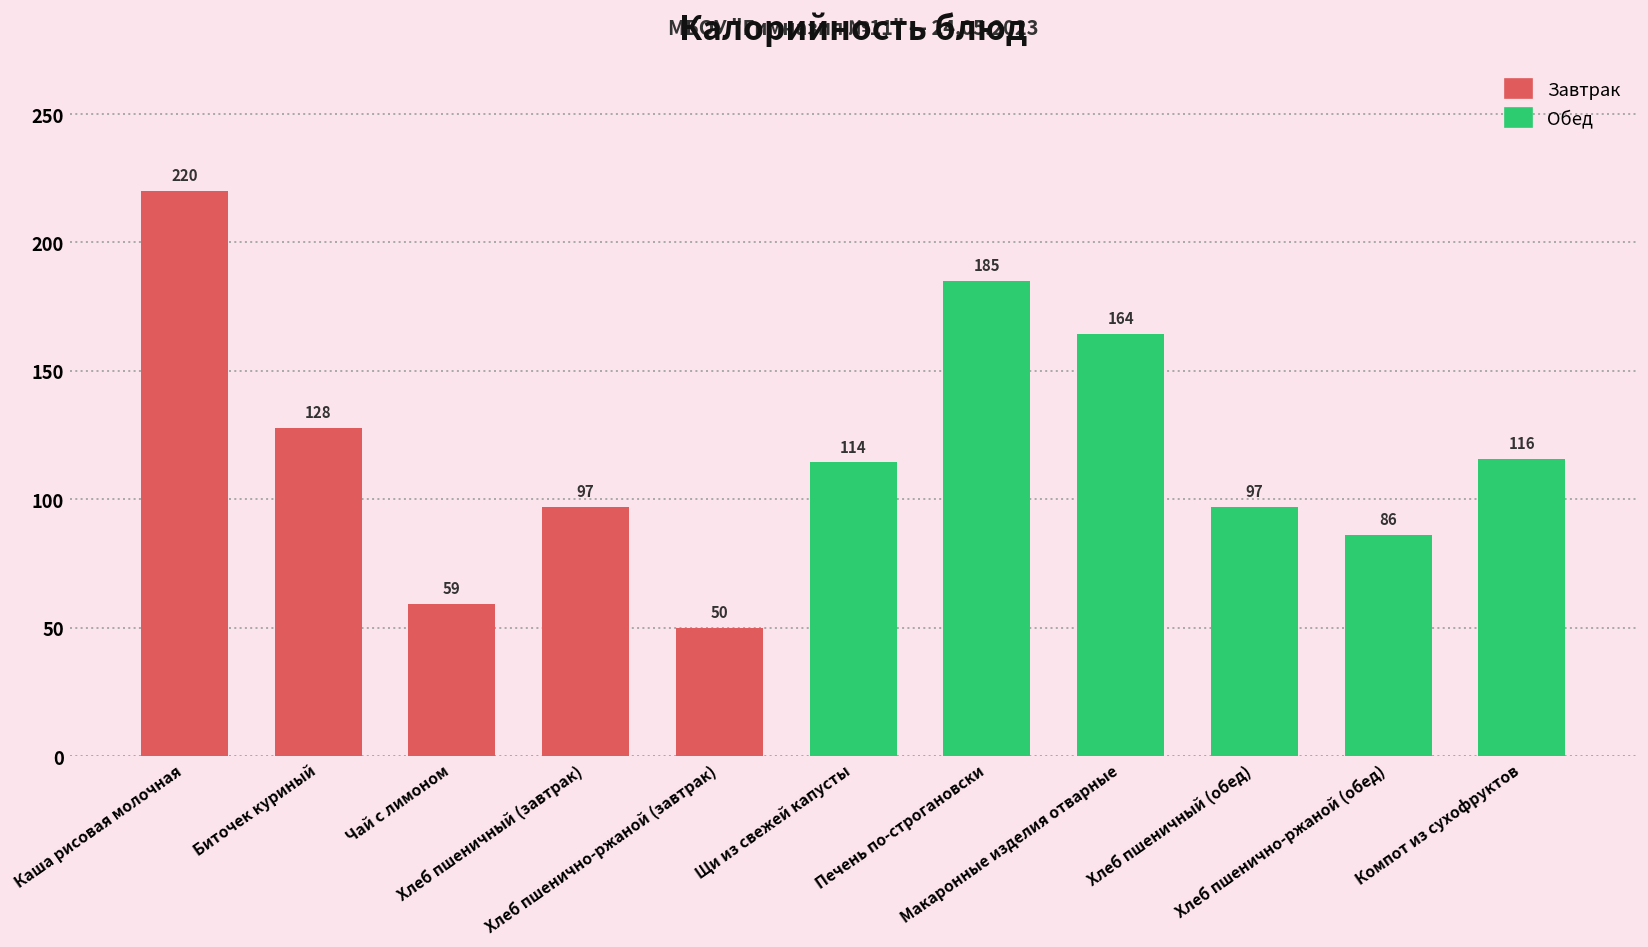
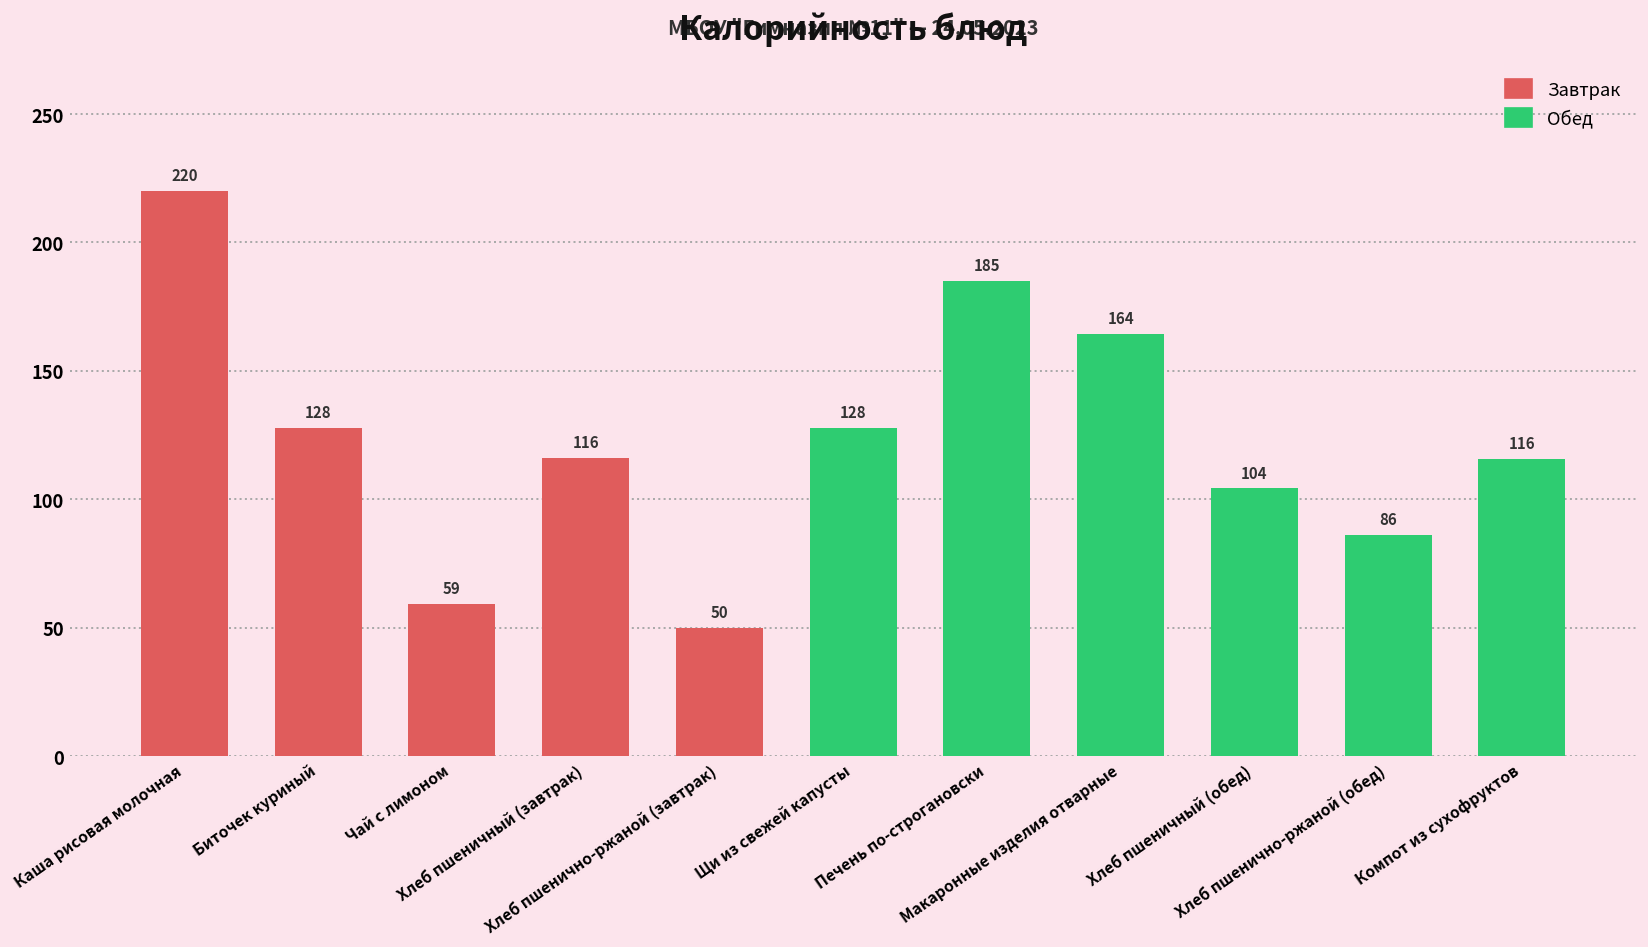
  {
    "Каша рисовая молочная": 220,
    "Биточек куриный": 128,
    "Чай с лимоном": 59,
-   "Хлеб пшеничный (завтрак)": 97,
+   "Хлеб пшеничный (завтрак)": 116,
    "Хлеб пшенично-ржаной (завтрак)": 50,
-   "Щи из свежей капусты": 114,
+   "Щи из свежей капусты": 128,
    "Печень по-строгановски": 185,
    "Макаронные изделия отварные": 164,
-   "Хлеб пшеничный (обед)": 97,
+   "Хлеб пшеничный (обед)": 104,
    "Хлеб пшенично-ржаной (обед)": 86,
    "Компот из сухофруктов": 116
  }
